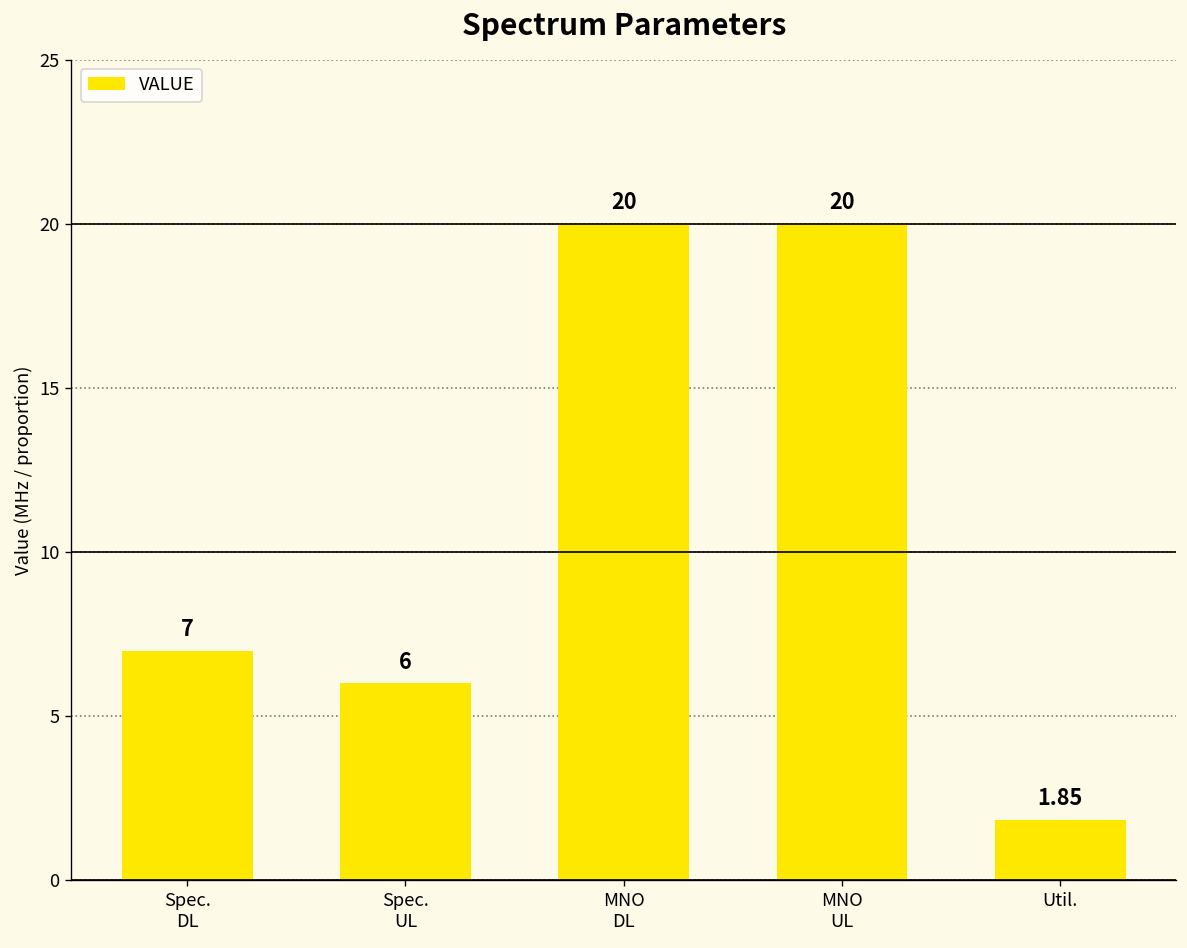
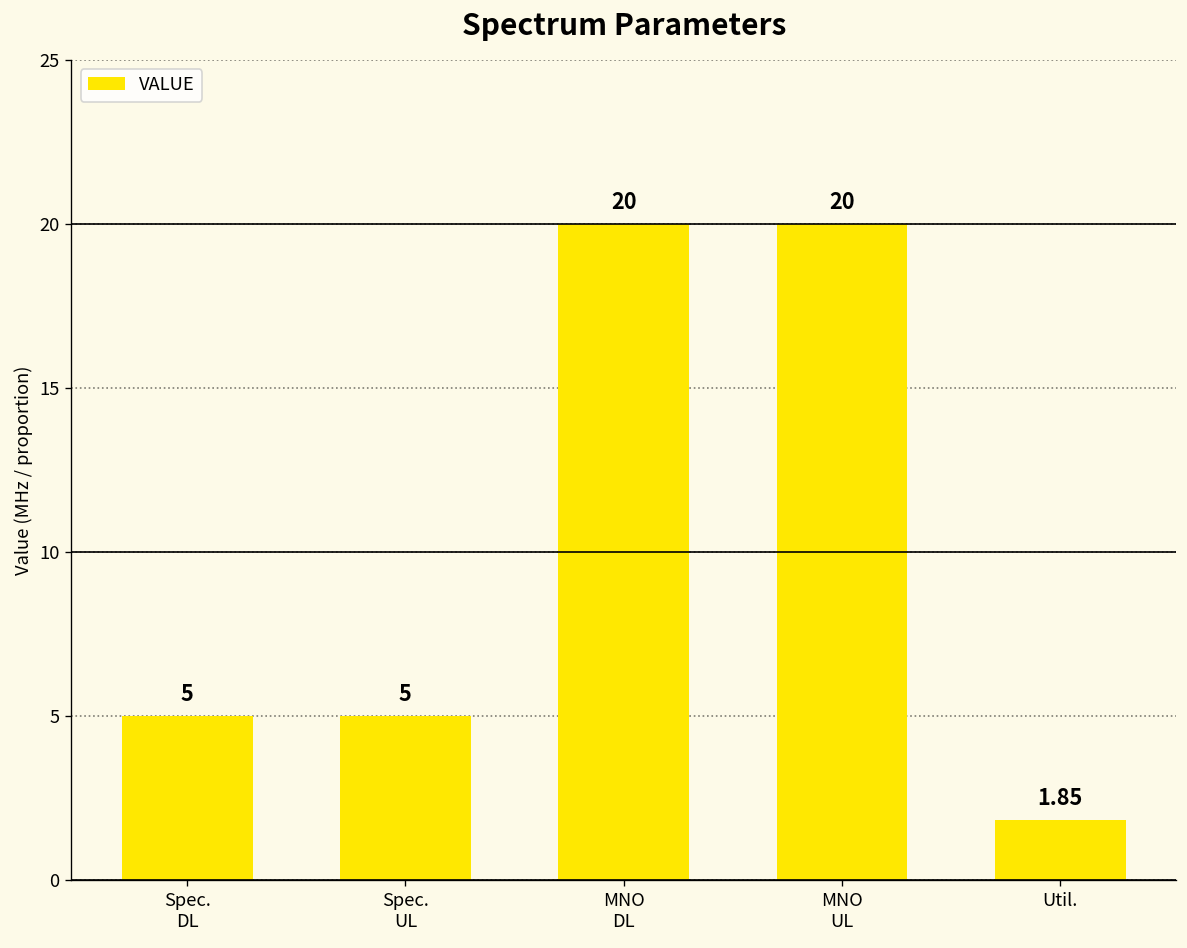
  {
-   "Spec. DL": 7,
-   "Spec. UL": 6,
+   "Spec. DL": 5,
+   "Spec. UL": 5,
    "MNO DL": 20,
    "MNO UL": 20,
    "Util.": 1.85
  }
